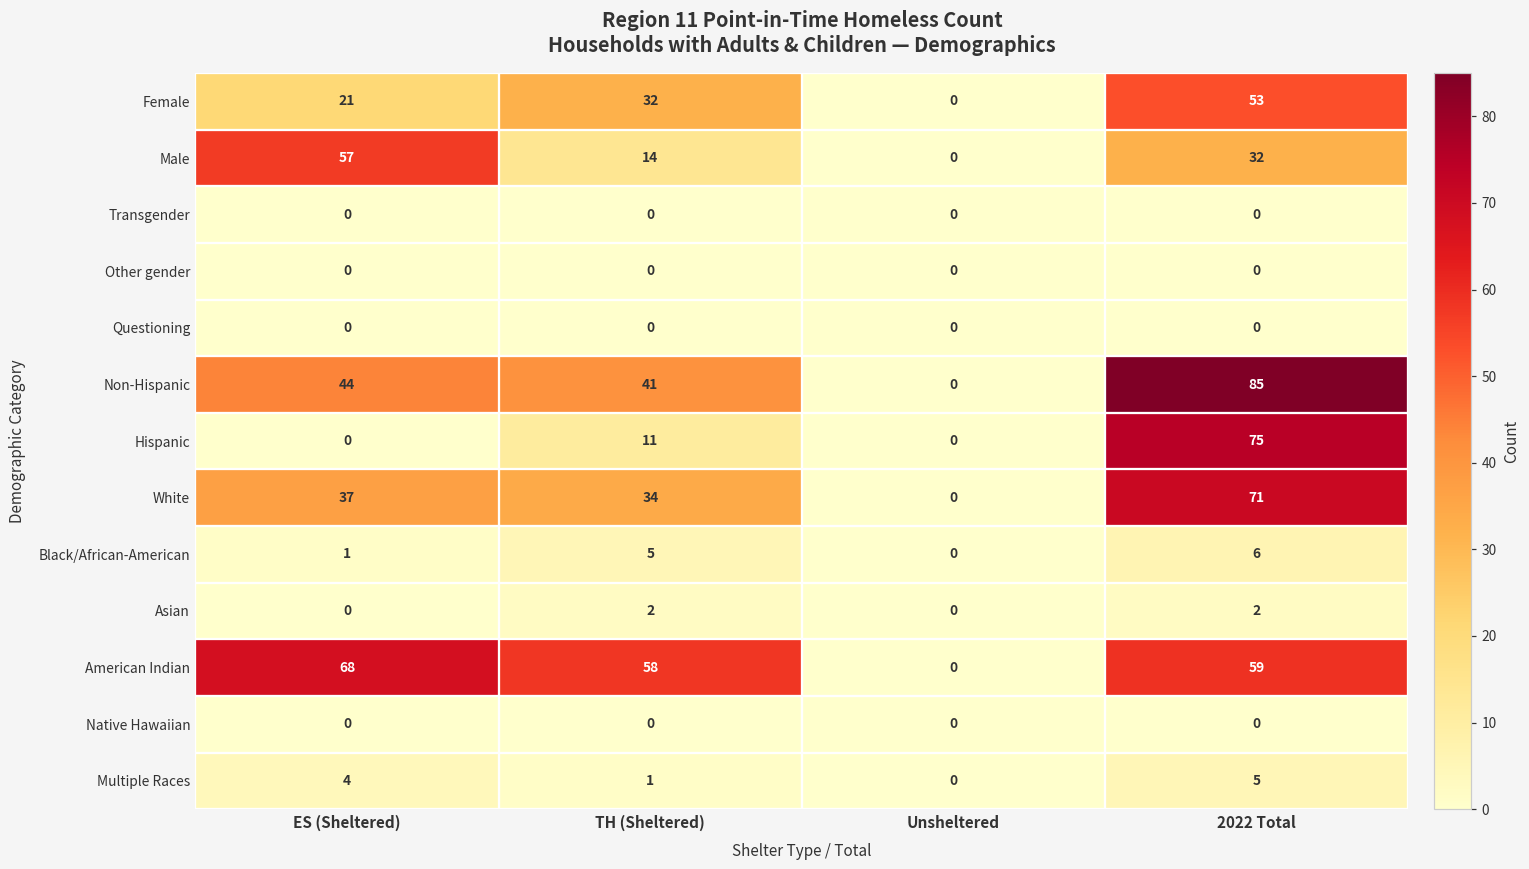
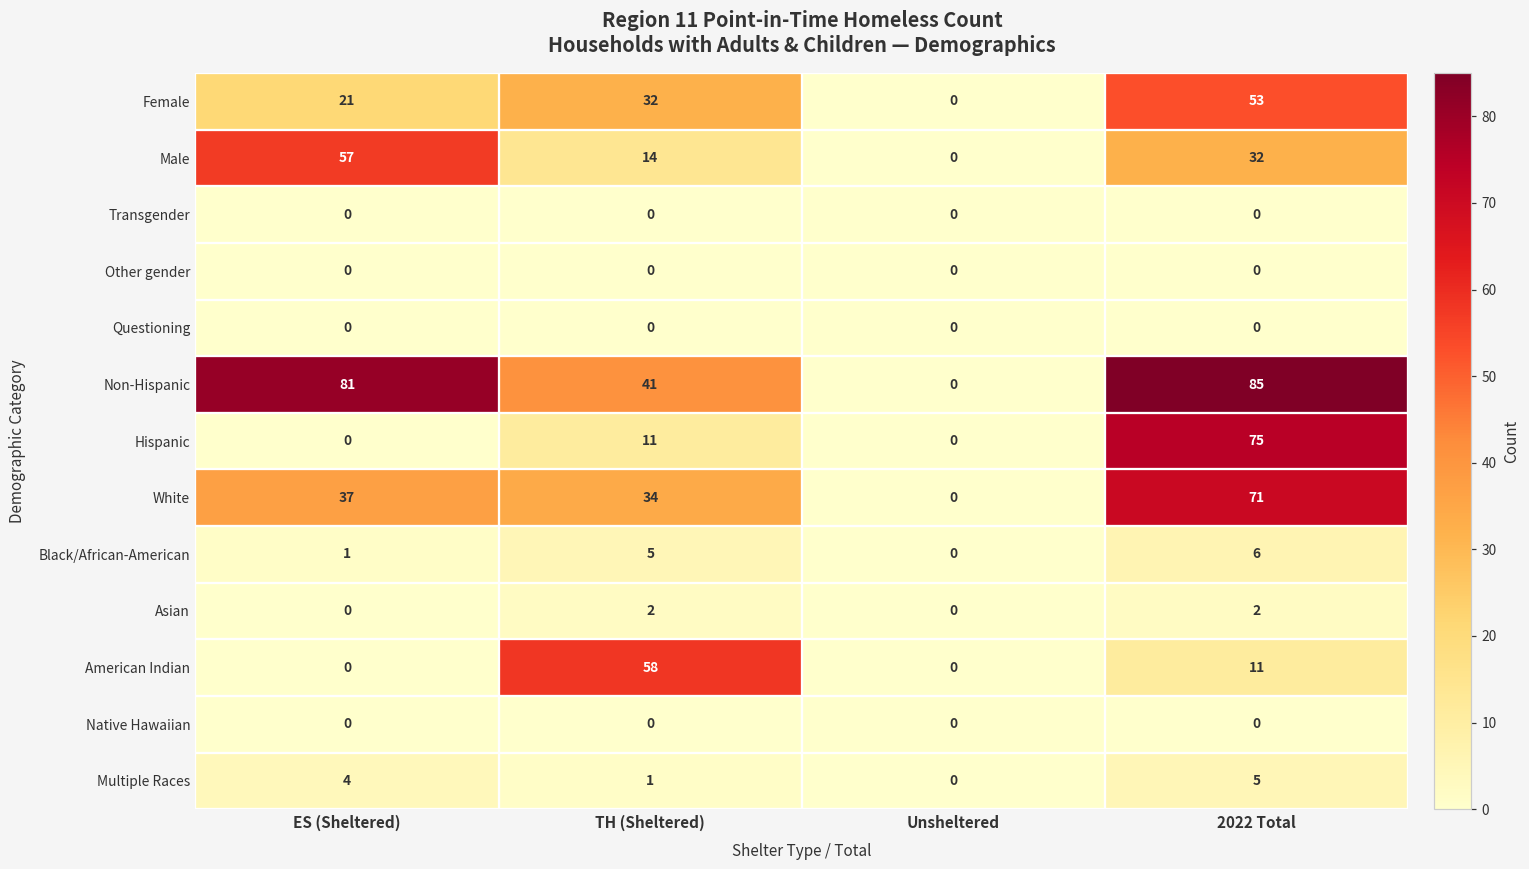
  {
    "Female": {
      "ES (Sheltered)": 21,
      "TH (Sheltered)": 32,
      "Unsheltered": 0,
      "2022 Total": 53
    },
    "Male": {
      "ES (Sheltered)": 57,
      "TH (Sheltered)": 14,
      "Unsheltered": 0,
      "2022 Total": 32
    },
    "Transgender": {
      "ES (Sheltered)": 0,
      "TH (Sheltered)": 0,
      "Unsheltered": 0,
      "2022 Total": 0
    },
    "Other gender": {
      "ES (Sheltered)": 0,
      "TH (Sheltered)": 0,
      "Unsheltered": 0,
      "2022 Total": 0
    },
    "Questioning": {
      "ES (Sheltered)": 0,
      "TH (Sheltered)": 0,
      "Unsheltered": 0,
      "2022 Total": 0
    },
    "Non-Hispanic": {
-     "ES (Sheltered)": 44,
+     "ES (Sheltered)": 81,
      "TH (Sheltered)": 41,
      "Unsheltered": 0,
      "2022 Total": 85
    },
    "Hispanic": {
      "ES (Sheltered)": 0,
      "TH (Sheltered)": 11,
      "Unsheltered": 0,
      "2022 Total": 75
    },
    "White": {
      "ES (Sheltered)": 37,
      "TH (Sheltered)": 34,
      "Unsheltered": 0,
      "2022 Total": 71
    },
    "Black/African-American": {
      "ES (Sheltered)": 1,
      "TH (Sheltered)": 5,
      "Unsheltered": 0,
      "2022 Total": 6
    },
    "Asian": {
      "ES (Sheltered)": 0,
      "TH (Sheltered)": 2,
      "Unsheltered": 0,
      "2022 Total": 2
    },
    "American Indian": {
-     "ES (Sheltered)": 68,
+     "ES (Sheltered)": 0,
      "TH (Sheltered)": 58,
      "Unsheltered": 0,
-     "2022 Total": 59
+     "2022 Total": 11
    },
    "Native Hawaiian": {
      "ES (Sheltered)": 0,
      "TH (Sheltered)": 0,
      "Unsheltered": 0,
      "2022 Total": 0
    },
    "Multiple Races": {
      "ES (Sheltered)": 4,
      "TH (Sheltered)": 1,
      "Unsheltered": 0,
      "2022 Total": 5
    }
  }
